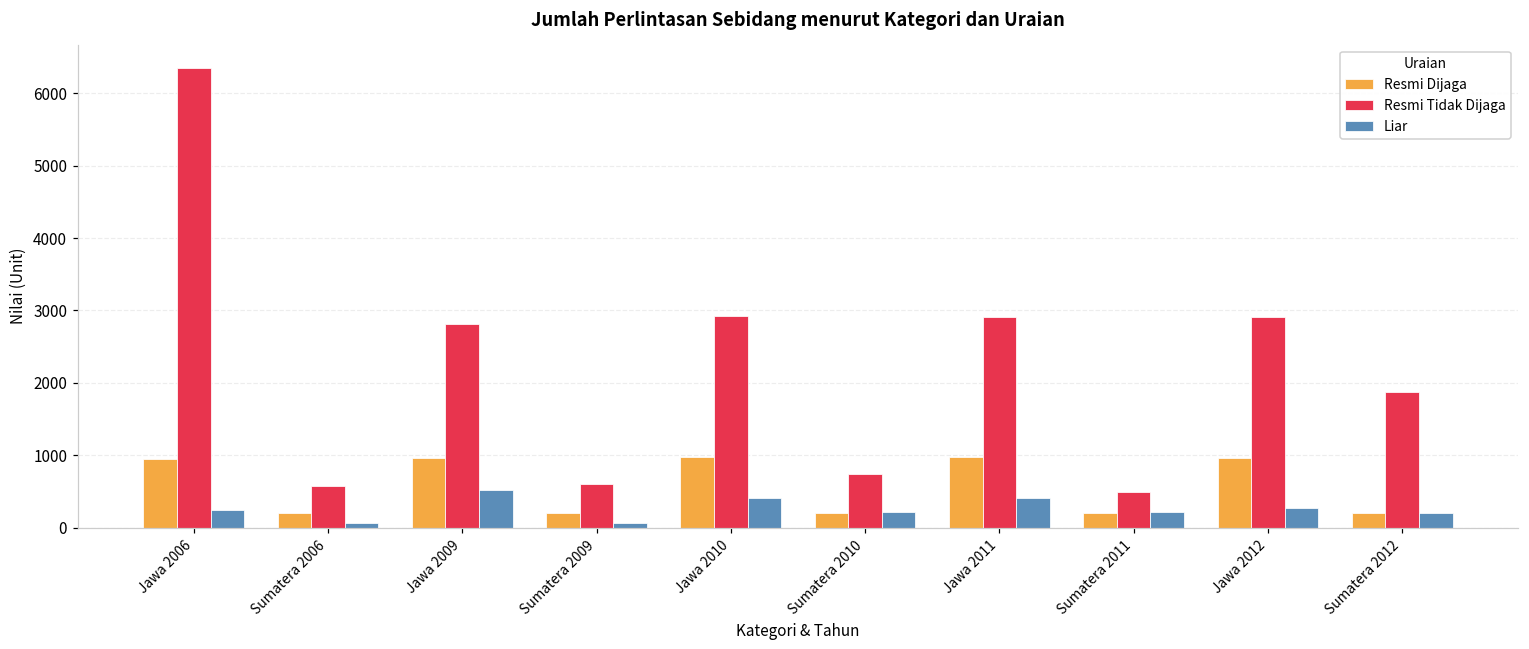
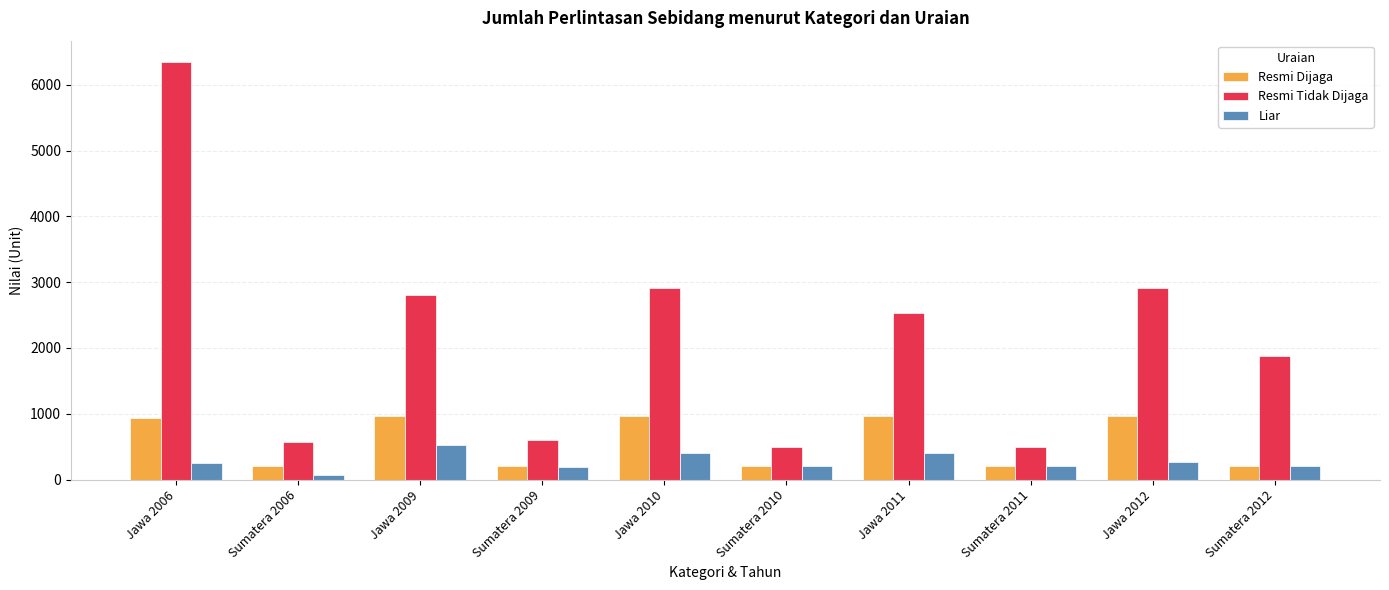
  {
    "Resmi Dijaga": {
      "Jawa 2006": 900,
      "Sumatera 2006": 200,
      "Jawa 2009": 1000,
      "Sumatera 2009": 200,
      "Jawa 2010": 1000,
      "Sumatera 2010": 200,
      "Jawa 2011": 1000,
      "Sumatera 2011": 200,
      "Jawa 2012": 1000,
      "Sumatera 2012": 200
    },
    "Resmi Tidak Dijaga": {
      "Jawa 2006": 6400,
      "Sumatera 2006": 600,
      "Jawa 2009": 2800,
      "Sumatera 2009": 600,
      "Jawa 2010": 2900,
-     "Sumatera 2010": 700,
-     "Jawa 2011": 2900,
+     "Sumatera 2010": 500,
+     "Jawa 2011": 2500,
      "Sumatera 2011": 500,
      "Jawa 2012": 2900,
      "Sumatera 2012": 1900
    },
    "Liar": {
      "Jawa 2006": 200,
      "Sumatera 2006": 100,
      "Jawa 2009": 500,
-     "Sumatera 2009": 100,
+     "Sumatera 2009": 200,
      "Jawa 2010": 400,
      "Sumatera 2010": 200,
      "Jawa 2011": 400,
      "Sumatera 2011": 200,
      "Jawa 2012": 300,
      "Sumatera 2012": 200
    }
  }
